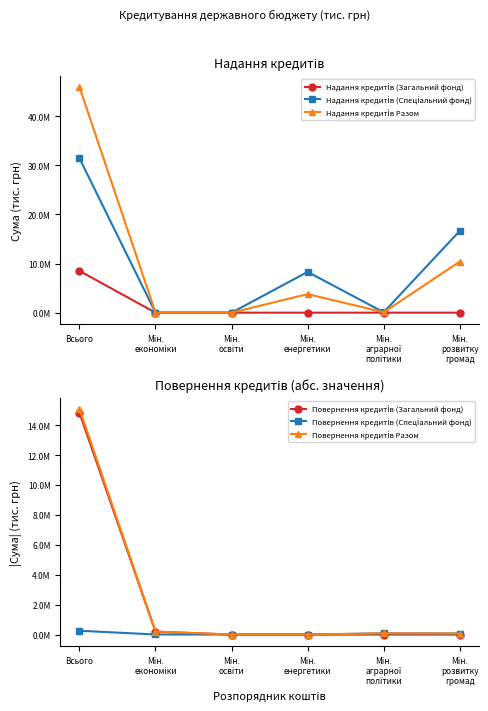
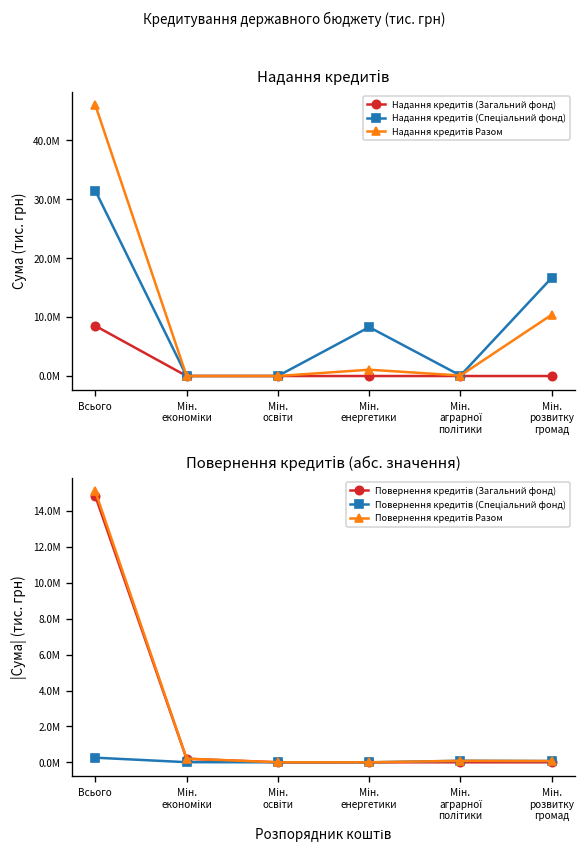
  {
    "Надання кредитів": {
      "Надання кредитів (Загальний фонд)": {
        "Всього": 9000000,
        "Мін. енергетики": 0,
        "Мін. розвитку громад": 0
      },
      "Надання кредитів (Спеціальний фонд)": {
        "Всього": 31000000,
        "Мін. енергетики": 8000000,
        "Мін. розвитку громад": 17000000
      },
      "Надання кредитів Разом": {
        "Всього": 46000000,
-       "Мін. енергетики": 4000000,
+       "Мін. енергетики": 1000000,
        "Мін. розвитку громад": 10000000
      }
    },
    "Повернення кредитів (абс. значення)": {
      "Повернення кредитів (Загальний фонд)": {
        "Всього": 14800000
      },
      "Повернення кредитів (Спеціальний фонд)": {
        "Всього": 300000,
        "Мін. економіки": 0
      },
      "Повернення кредитів Разом": {
        "Всього": 15100000
      }
    }
  }
